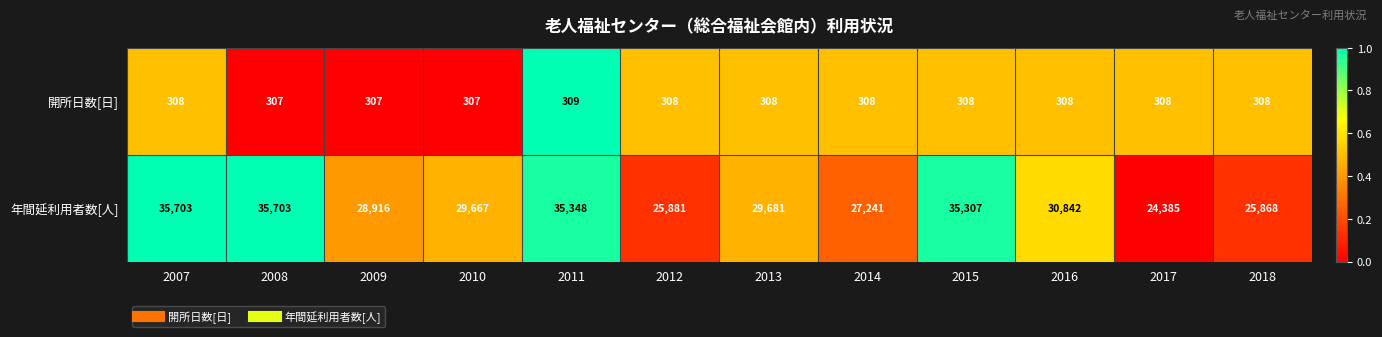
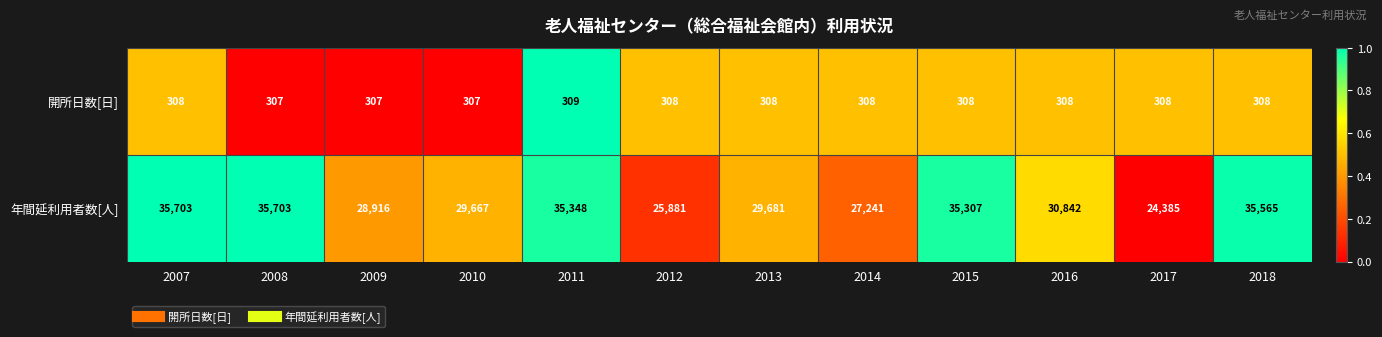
  {
    "開所日数[日]": {
      "2007": "308",
      "2008": "307",
      "2009": "307",
      "2010": "307",
      "2011": "309",
      "2012": "308",
      "2013": "308",
      "2014": "308",
      "2015": "308",
      "2016": "308",
      "2017": "308",
      "2018": "308"
    },
    "年間延利用者数[人]": {
      "2007": "35,703",
      "2008": "35,703",
      "2009": "28,916",
      "2010": "29,667",
      "2011": "35,348",
      "2012": "25,881",
      "2013": "29,681",
      "2014": "27,241",
      "2015": "35,307",
      "2016": "30,842",
      "2017": "24,385",
-     "2018": "25,868"
+     "2018": "35,565"
    }
  }
